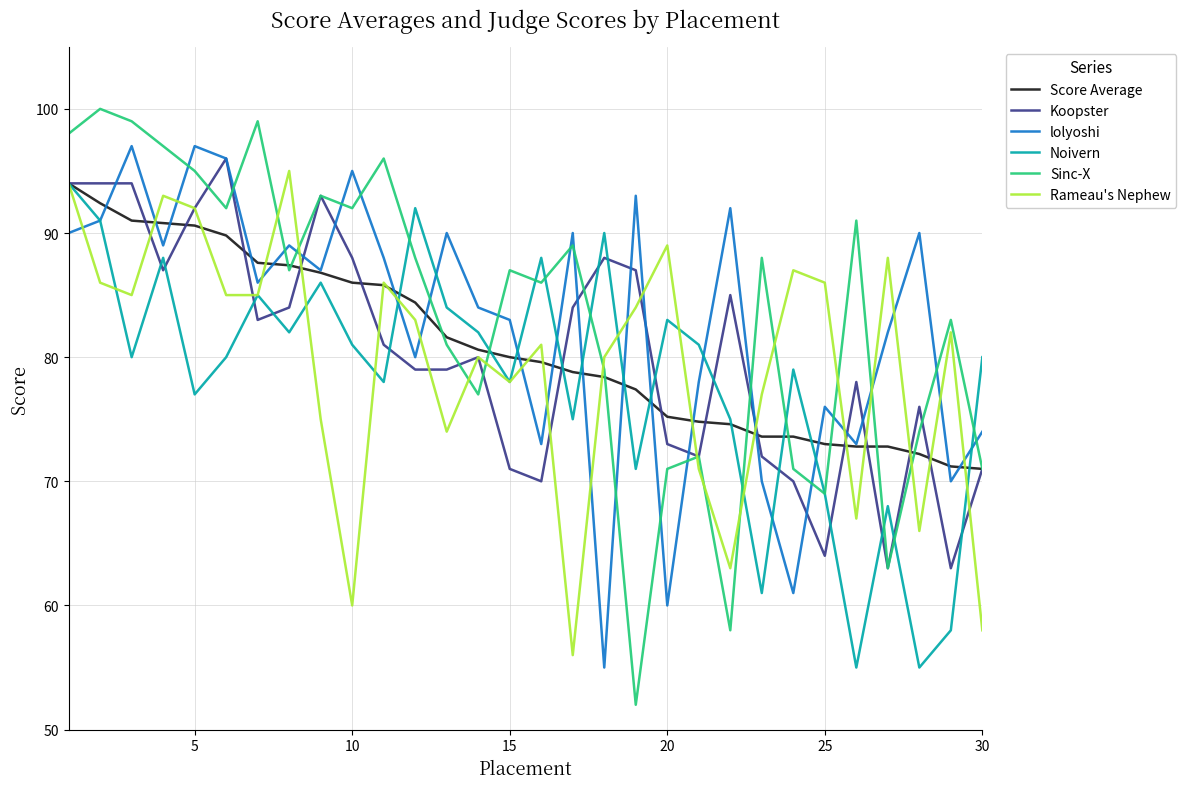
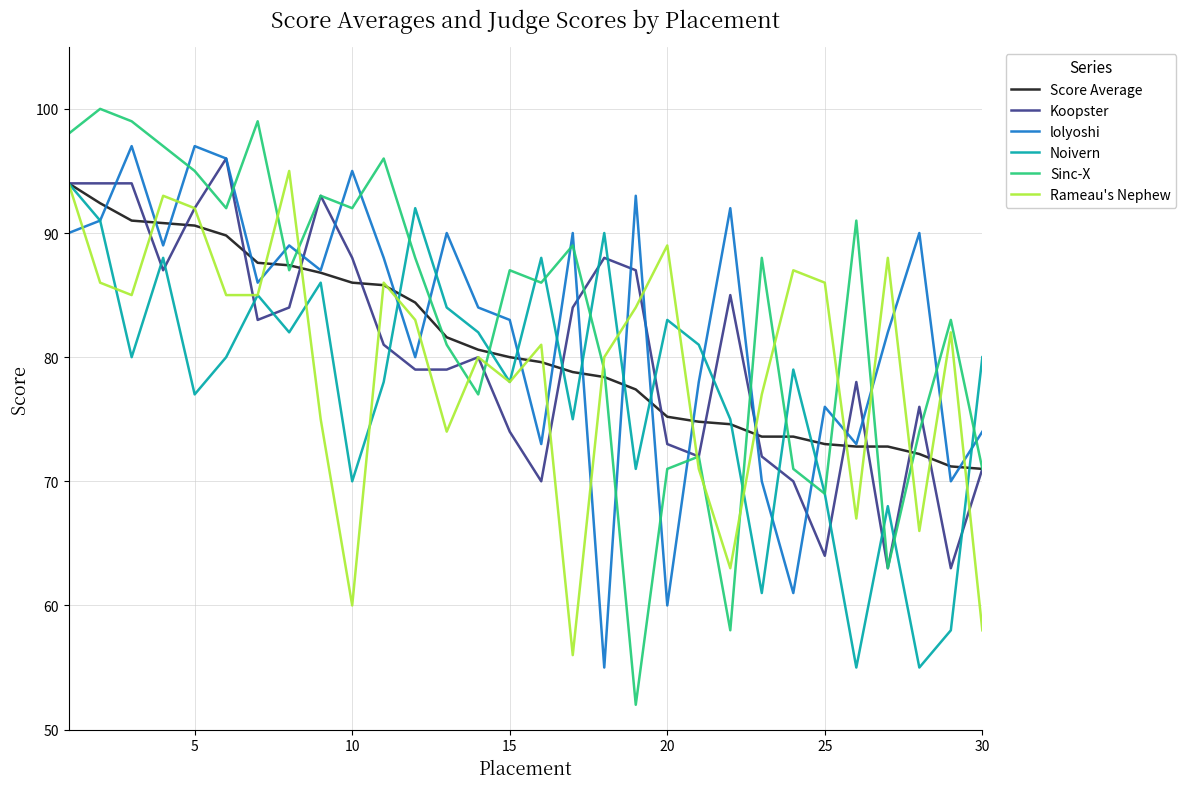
  {
    "Score Average": {
      "5": 90.6,
      "10": 86,
      "15": 80,
      "20": 75,
      "25": 73
    },
    "Koopster": {
      "10": 88,
-     "15": 71,
+     "15": 74,
      "20": 73,
      "25": 64
    },
    "lolyoshi": {
      "5": 97,
      "10": 95,
      "15": 83,
      "20": 60,
      "25": 76,
      "30": 74
    },
    "Noivern": {
      "5": 77,
-     "10": 81,
+     "10": 70,
      "20": 83,
      "30": 80
    },
    "Sinc-X": {
      "5": 95,
      "10": 92,
      "15": 87,
      "20": 71
    },
    "Rameau's Nephew": {
      "10": 60,
      "20": 89,
      "25": 86,
      "30": 58
    }
  }
